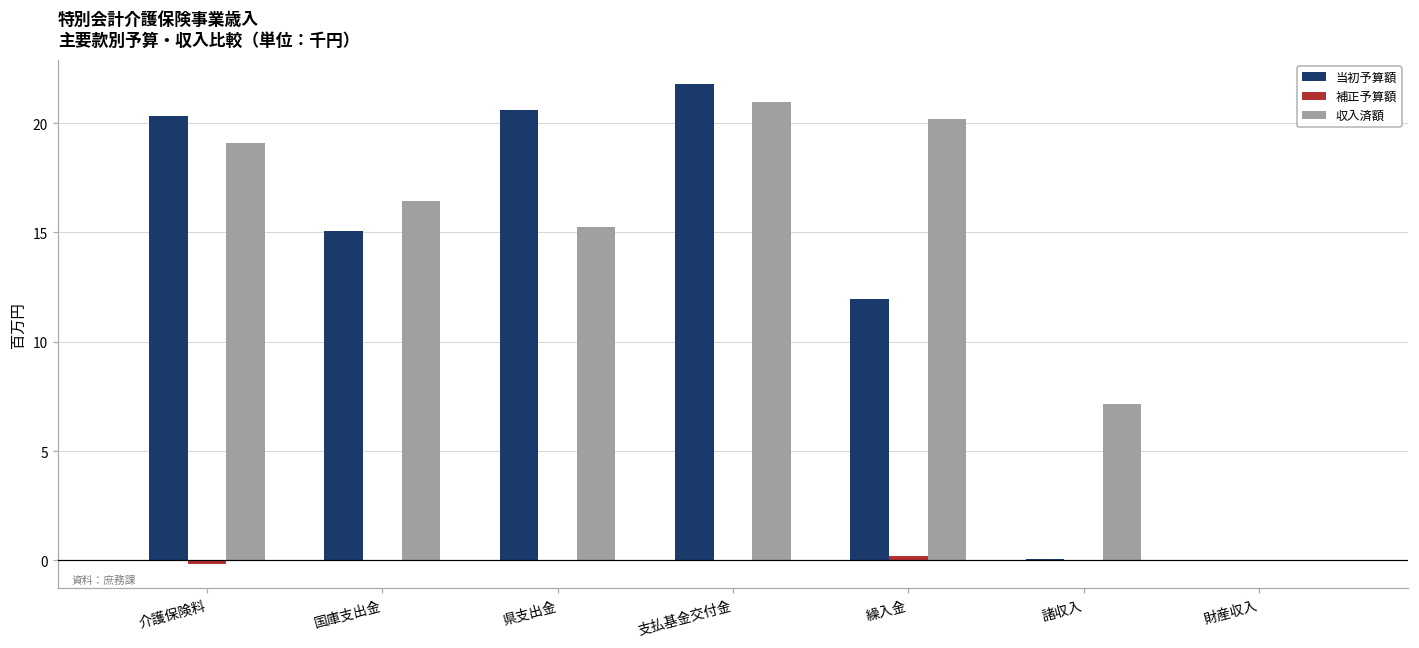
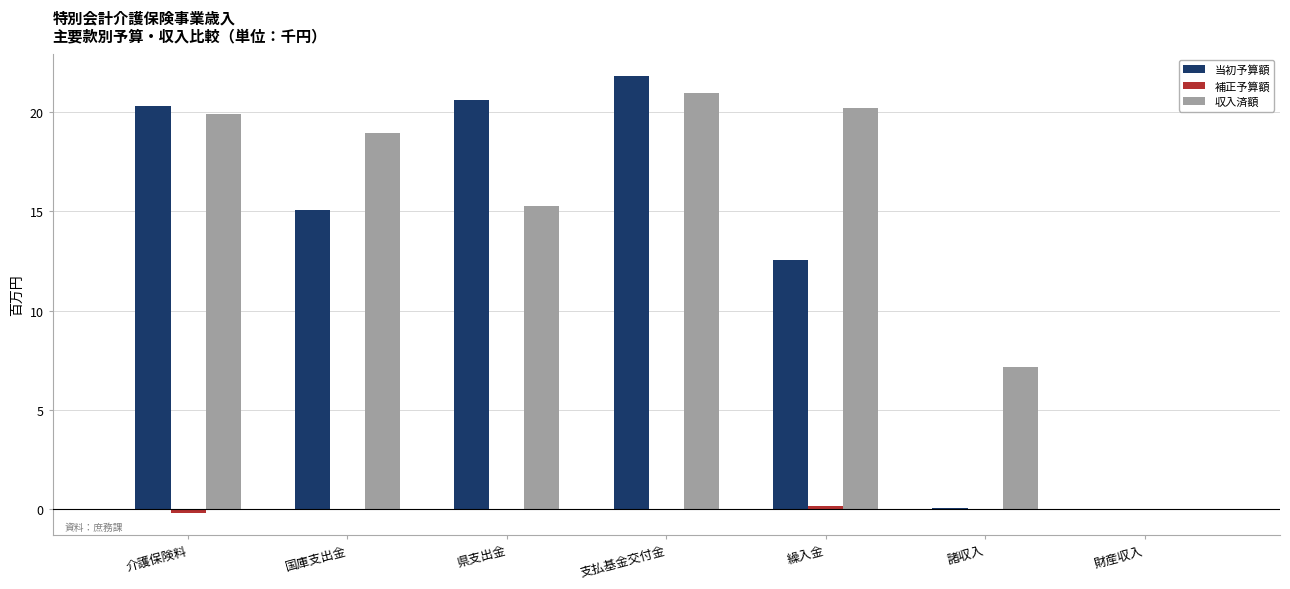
  {
    "当初予算額": {
      "介護保険料": 20.3,
      "国庫支出金": 15.1,
      "県支出金": 20.6,
      "支払基金交付金": 21.8,
-     "繰入金": 12.0
+     "繰入金": 12.6
    },
    "補正予算額": {
      "介護保険料": -0.2,
      "国庫支出金": 0.0,
      "繰入金": 0.2,
      "諸収入": 0.0,
      "財産収入": 0.0
    },
    "収入済額": {
-     "介護保険料": 19.1,
-     "国庫支出金": 16.4,
+     "介護保険料": 19.9,
+     "国庫支出金": 18.9,
      "県支出金": 15.2,
      "支払基金交付金": 21.0,
      "繰入金": 20.2,
      "諸収入": 7.2
    }
  }
